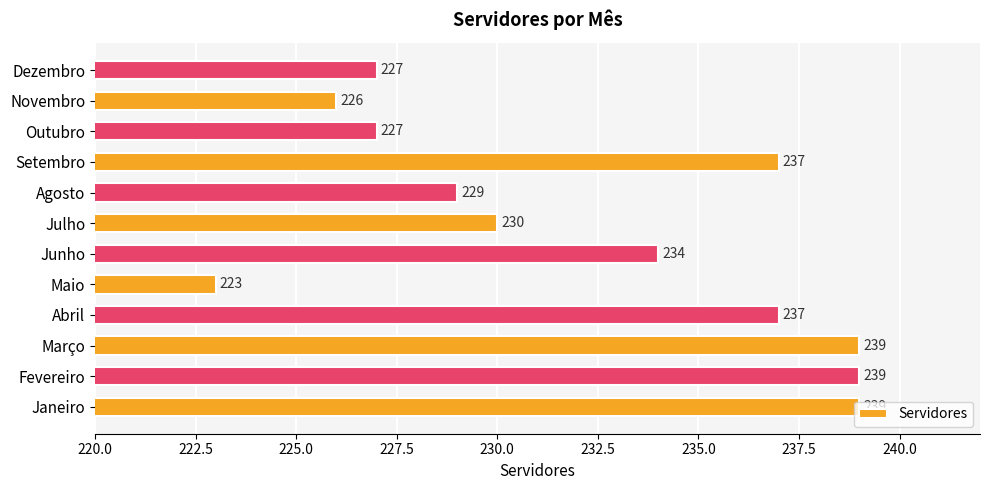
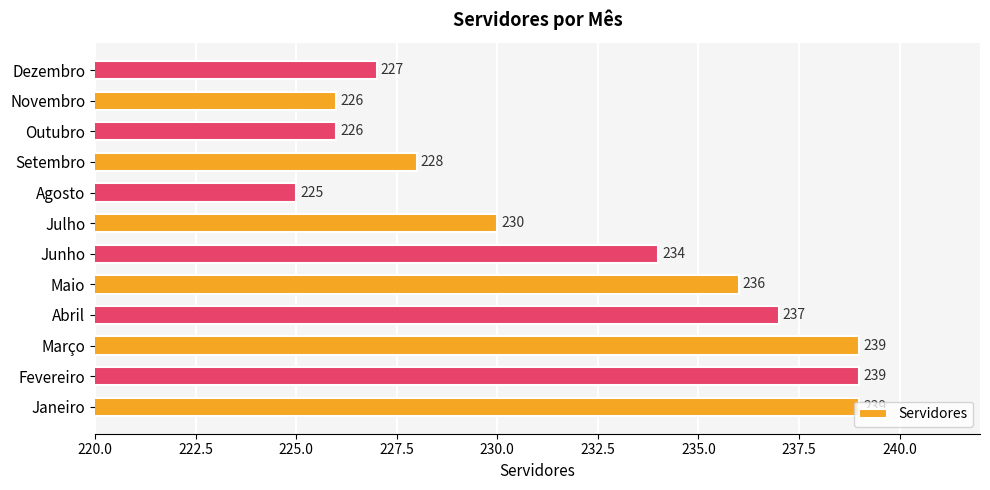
  {
    "Dezembro": 227,
    "Novembro": 226,
-   "Outubro": 227,
-   "Setembro": 237,
-   "Agosto": 229,
+   "Outubro": 226,
+   "Setembro": 228,
+   "Agosto": 225,
    "Julho": 230,
    "Junho": 234,
-   "Maio": 223,
+   "Maio": 236,
    "Abril": 237,
    "Março": 239,
    "Fevereiro": 239
  }
